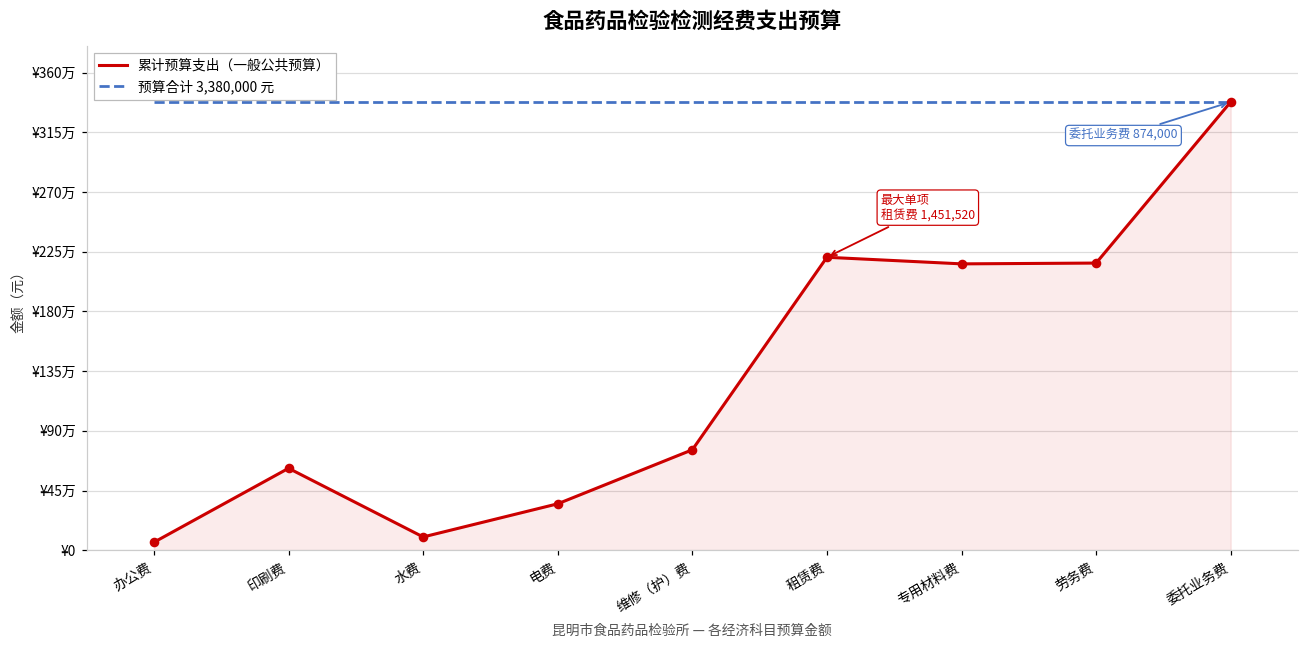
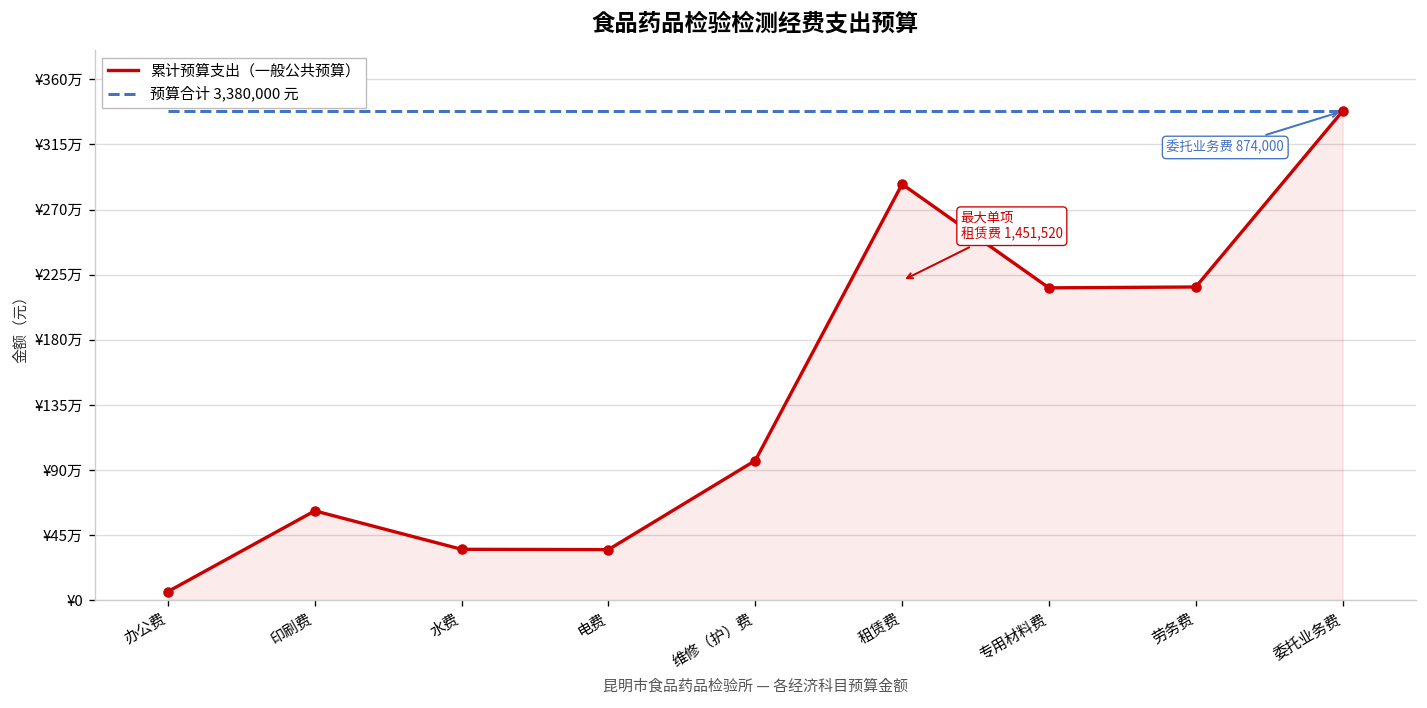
  {
    "累计预算支出（一般公共预算）": {
      "办公费": "¥6万",
      "印刷费": "¥62万",
-     "水费": "¥10万",
+     "水费": "¥35万",
      "电费": "¥35万",
-     "维修（护）费": "¥76万",
-     "租赁费": "¥221万",
+     "维修（护）费": "¥97万",
+     "租赁费": "¥288万",
      "劳务费": "¥216万"
    },
    "预算合计 3,380,000 元": {
      "办公费": "¥338万",
      "印刷费": "¥338万",
      "水费": "¥338万",
      "电费": "¥338万",
      "维修（护）费": "¥338万",
      "租赁费": "¥338万",
      "专用材料费": "¥338万"
    }
  }
